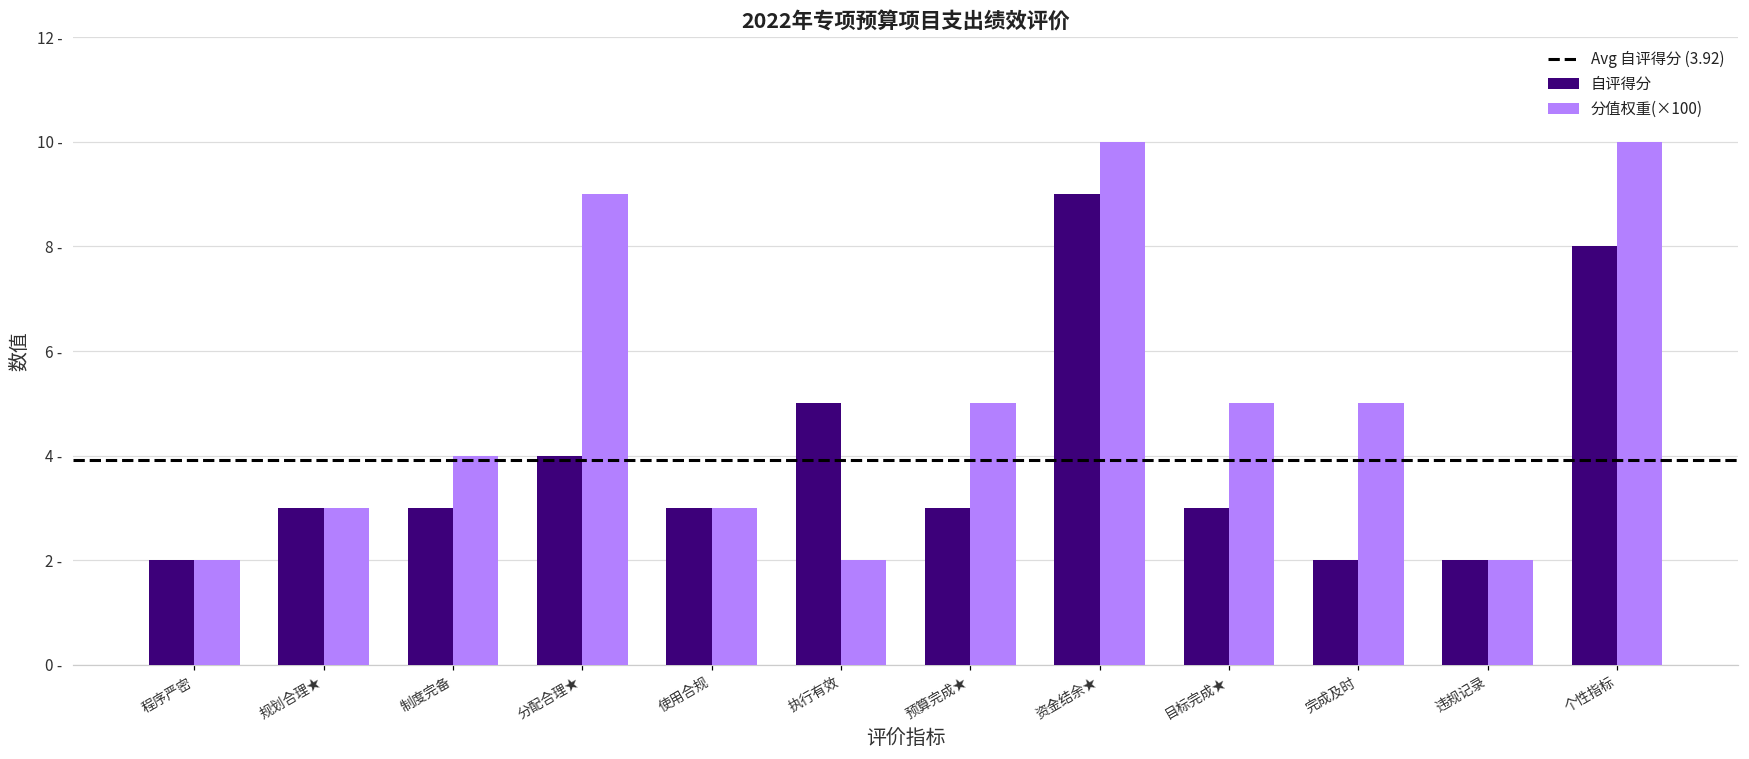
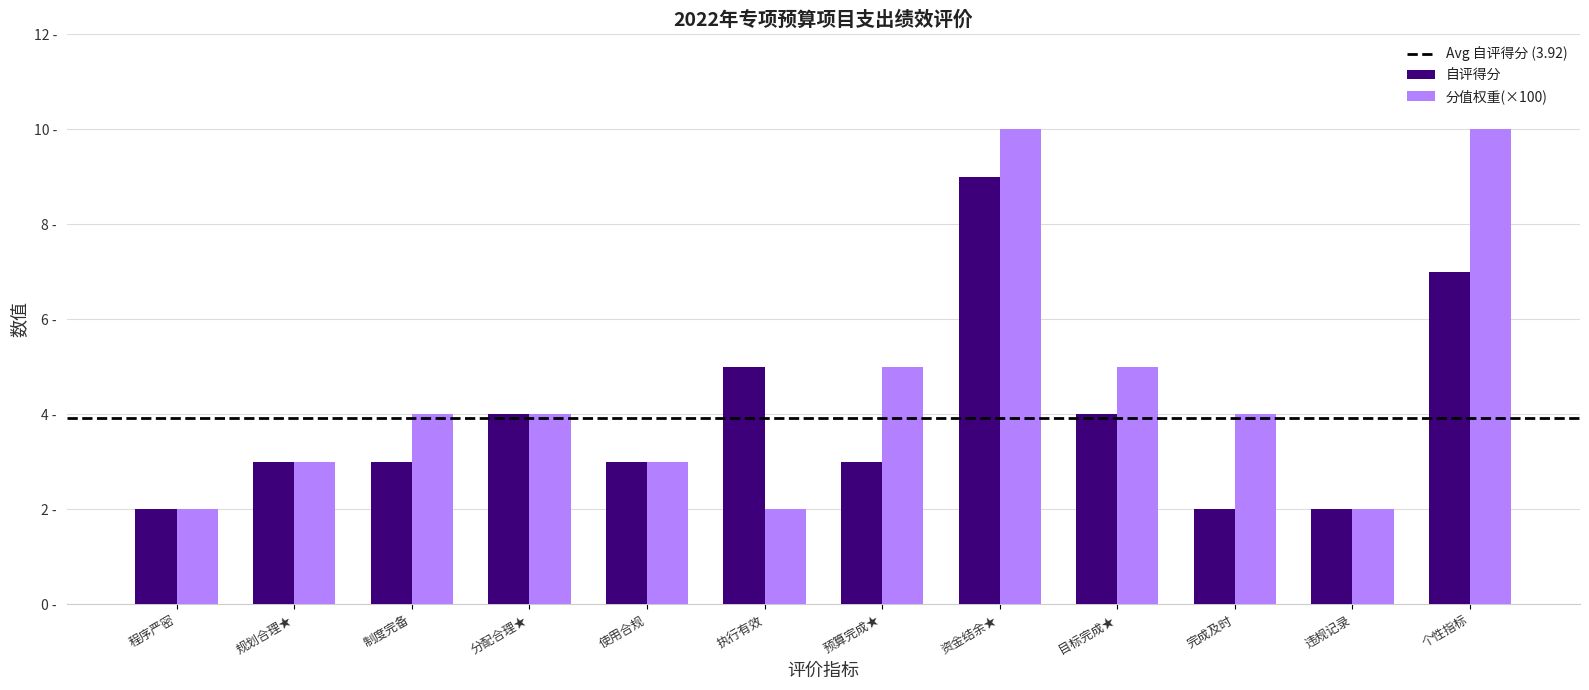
  {
    "自评得分": {
      "程序严密": "2 -",
      "规划合理★": "3 -",
      "制度完备": "3 -",
      "分配合理★": "4 -",
      "使用合规": "3 -",
      "执行有效": "5 -",
      "预算完成★": "3 -",
      "资金结余★": "9 -",
-     "目标完成★": "3 -",
+     "目标完成★": "4 -",
      "完成及时": "2 -",
      "违规记录": "2 -",
-     "个性指标": "8 -"
+     "个性指标": "7 -"
    },
    "分值权重(×100)": {
      "程序严密": "2.0 -",
      "规划合理★": "3.0 -",
      "制度完备": "4.0 -",
-     "分配合理★": "9.0 -",
+     "分配合理★": "4.0 -",
      "使用合规": "3.0 -",
      "执行有效": "2.0 -",
      "预算完成★": "5.0 -",
      "资金结余★": "10.0 -",
      "目标完成★": "5.0 -",
-     "完成及时": "5.0 -",
+     "完成及时": "4.0 -",
      "违规记录": "2.0 -",
      "个性指标": "10.0 -"
    }
  }
